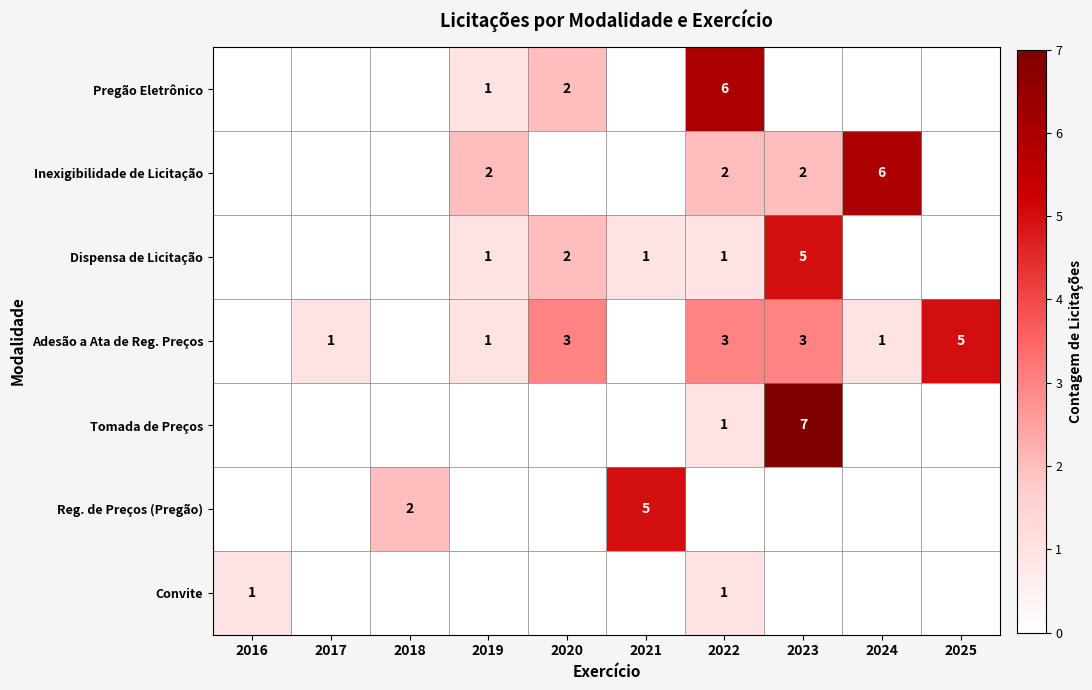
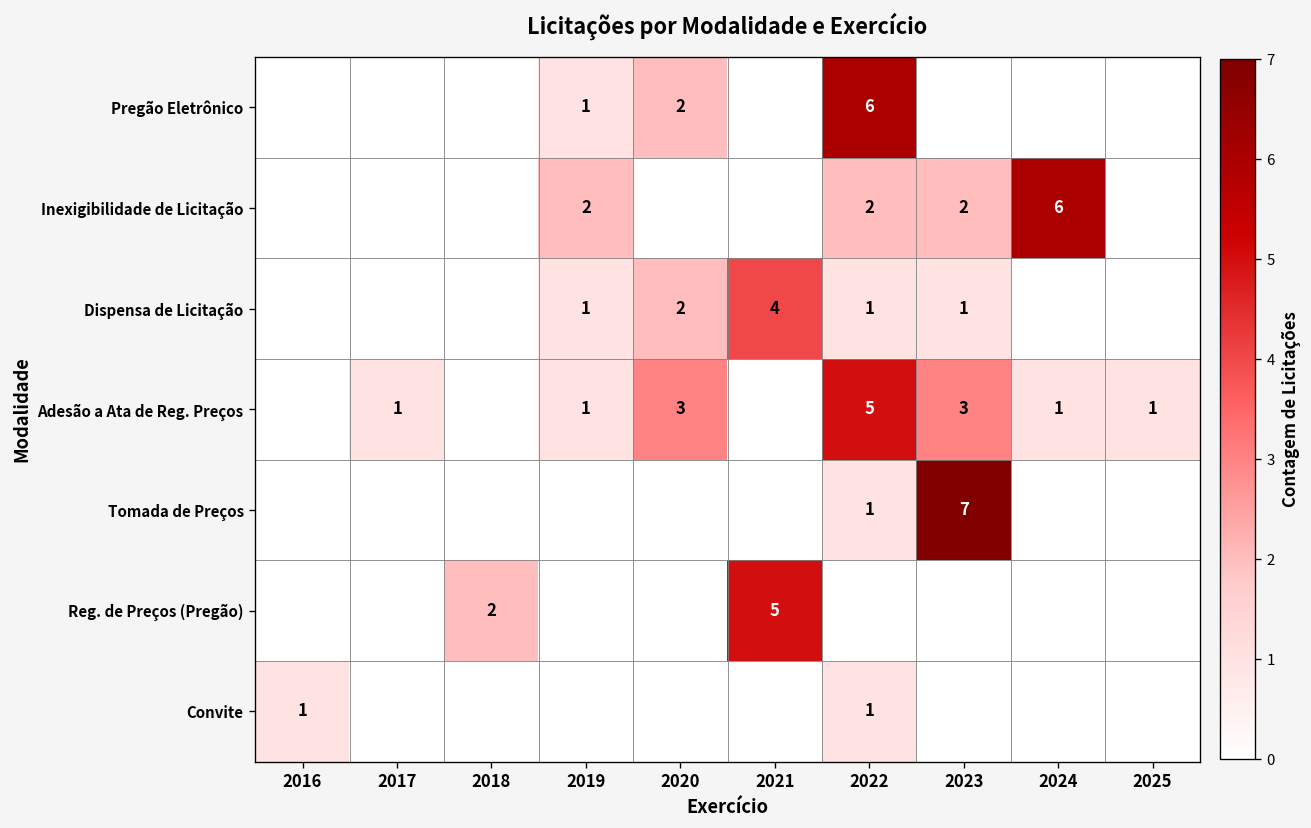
  {
    "Pregão Eletrônico": {
      "2019": 1,
      "2020": 2,
      "2022": 6
    },
    "Inexigibilidade de Licitação": {
      "2019": 2,
      "2022": 2,
      "2023": 2,
      "2024": 6
    },
    "Dispensa de Licitação": {
      "2019": 1,
      "2020": 2,
-     "2021": 1,
+     "2021": 4,
      "2022": 1,
-     "2023": 5
+     "2023": 1
    },
    "Adesão a Ata de Reg. Preços": {
      "2017": 1,
      "2019": 1,
      "2020": 3,
-     "2022": 3,
+     "2022": 5,
      "2023": 3,
      "2024": 1,
-     "2025": 5
+     "2025": 1
    },
    "Tomada de Preços": {
      "2022": 1,
      "2023": 7
    },
    "Reg. de Preços (Pregão)": {
      "2018": 2,
      "2021": 5
    },
    "Convite": {
      "2016": 1,
      "2022": 1
    }
  }
